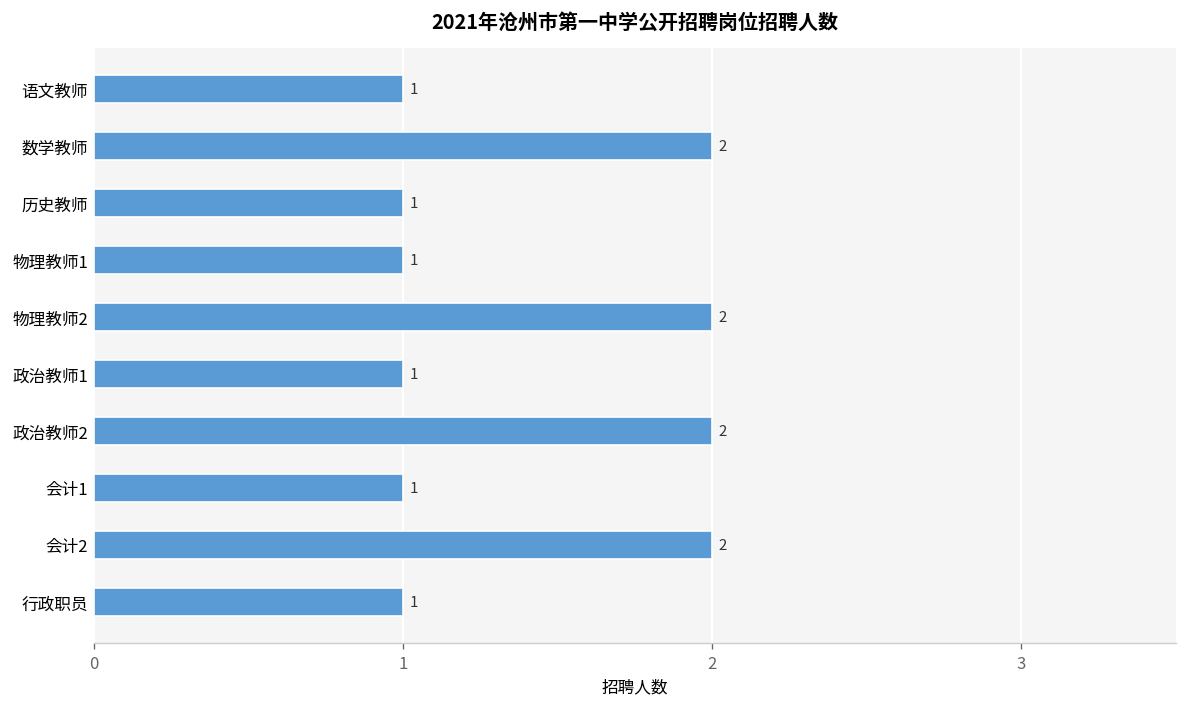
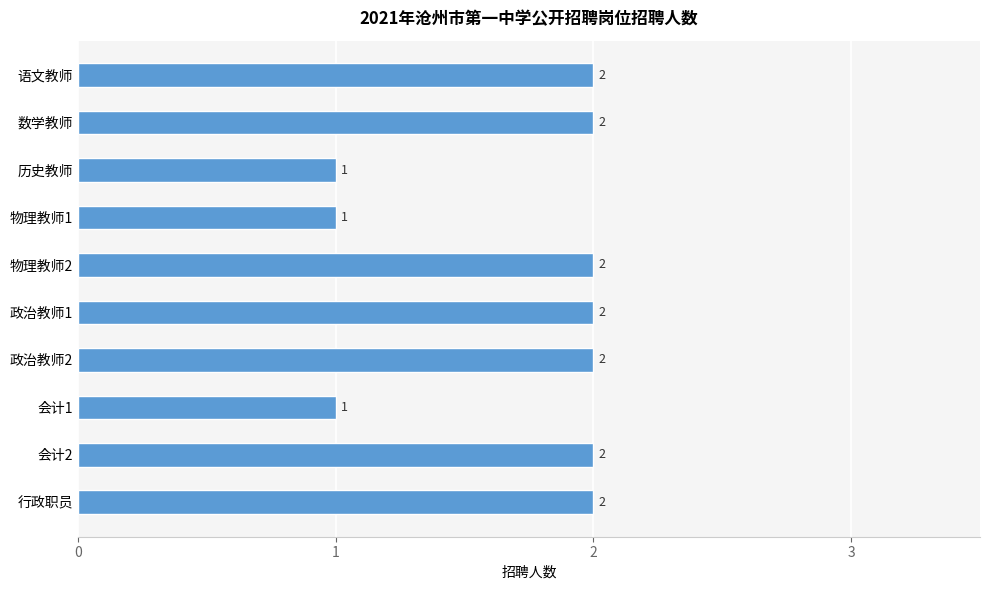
  {
-   "语文教师": 1,
+   "语文教师": 2,
    "数学教师": 2,
    "历史教师": 1,
    "物理教师1": 1,
    "物理教师2": 2,
-   "政治教师1": 1,
+   "政治教师1": 2,
    "政治教师2": 2,
    "会计1": 1,
    "会计2": 2,
-   "行政职员": 1
+   "行政职员": 2
  }
